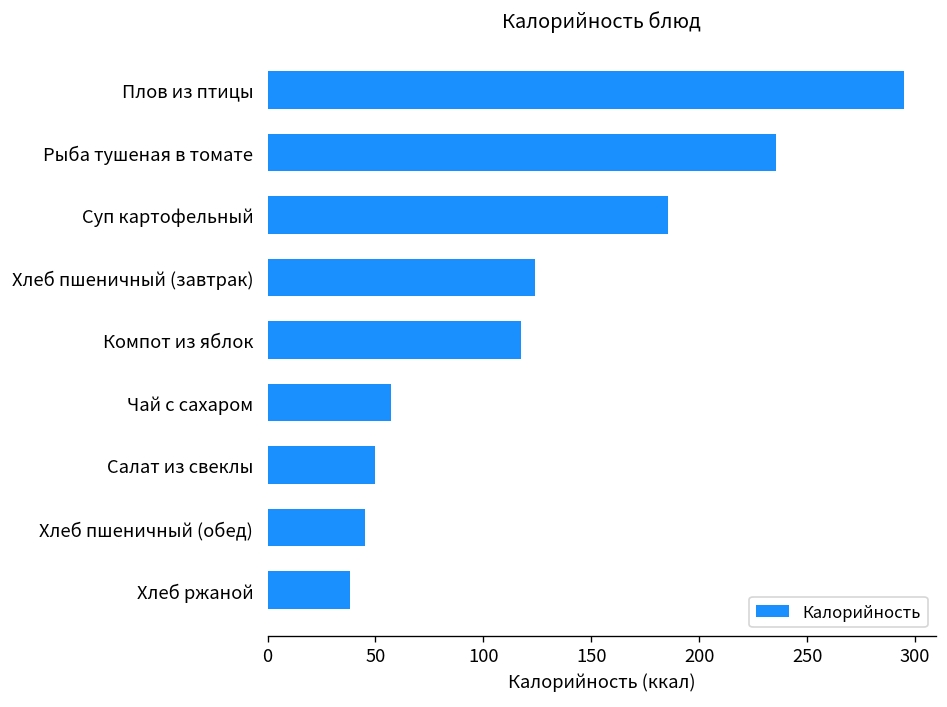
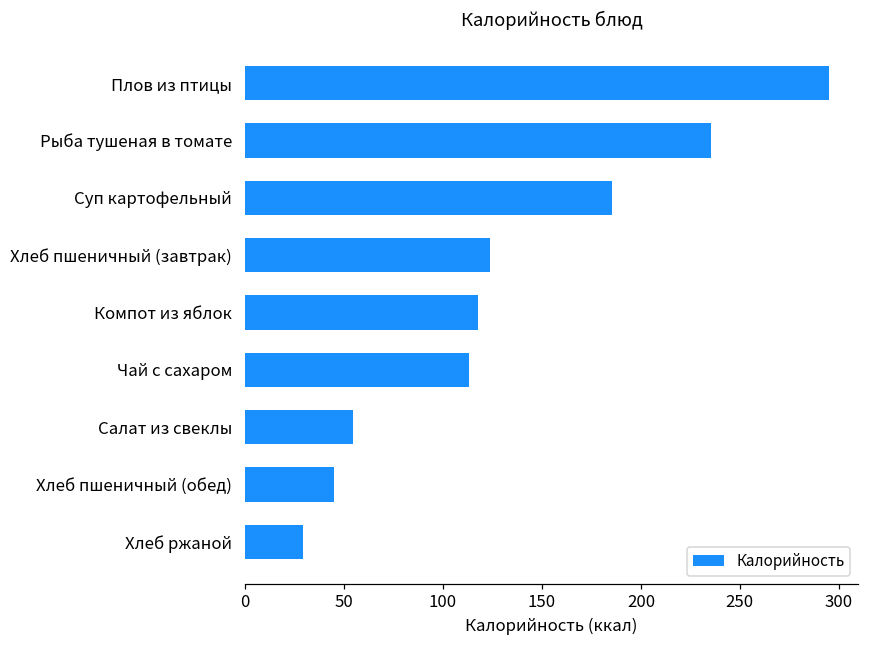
  {
    "Плов из птицы": 295,
    "Рыба тушеная в томате": 236,
    "Суп картофельный": 186,
    "Хлеб пшеничный (завтрак)": 124,
    "Компот из яблок": 118,
-   "Чай с сахаром": 57,
-   "Салат из свеклы": 50,
+   "Чай с сахаром": 113,
+   "Салат из свеклы": 54,
    "Хлеб пшеничный (обед)": 45,
-   "Хлеб ржаной": 38
+   "Хлеб ржаной": 29
  }
